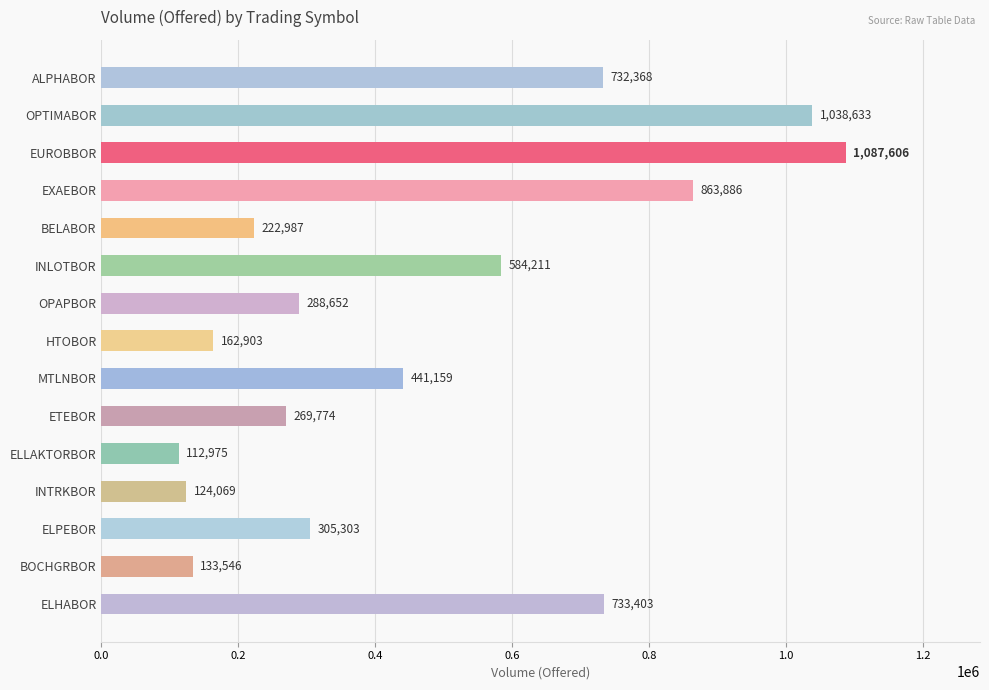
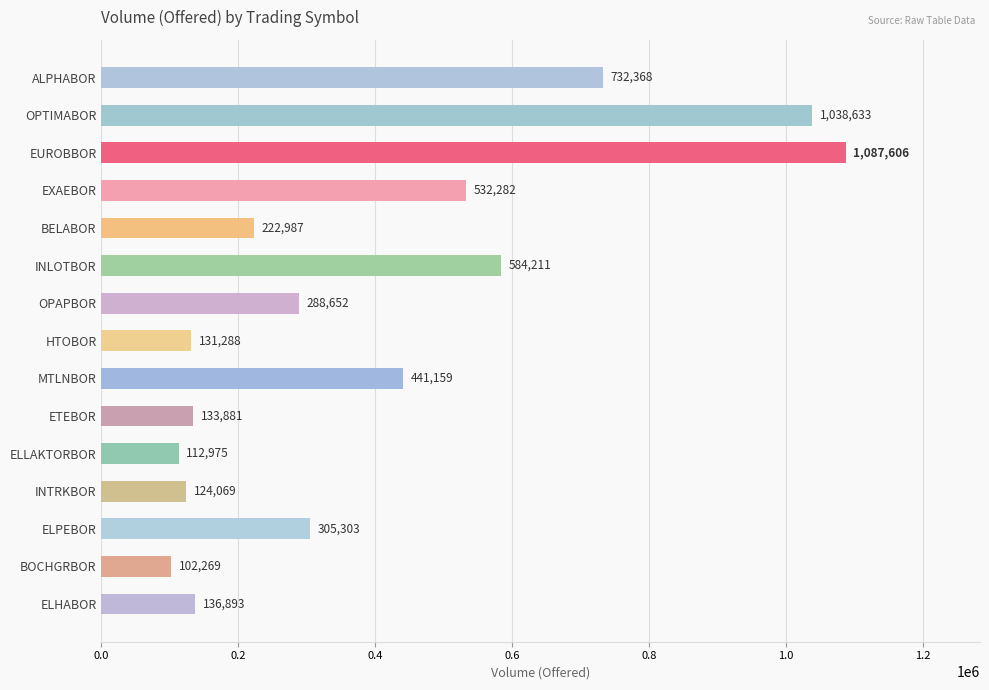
  {
    "ALPHABOR": "732,368",
    "OPTIMABOR": "1,038,633",
    "EUROBBOR": "1,087,606",
-   "EXAEBOR": "863,886",
+   "EXAEBOR": "532,282",
    "BELABOR": "222,987",
    "INLOTBOR": "584,211",
    "OPAPBOR": "288,652",
-   "HTOBOR": "162,903",
+   "HTOBOR": "131,288",
    "MTLNBOR": "441,159",
-   "ETEBOR": "269,774",
+   "ETEBOR": "133,881",
    "ELLAKTORBOR": "112,975",
    "INTRKBOR": "124,069",
    "ELPEBOR": "305,303",
-   "BOCHGRBOR": "133,546",
-   "ELHABOR": "733,403"
+   "BOCHGRBOR": "102,269",
+   "ELHABOR": "136,893"
  }
